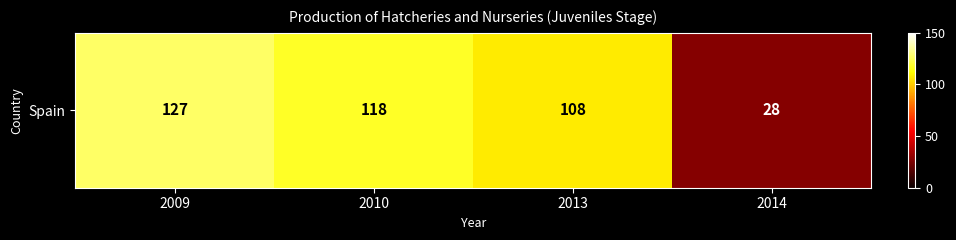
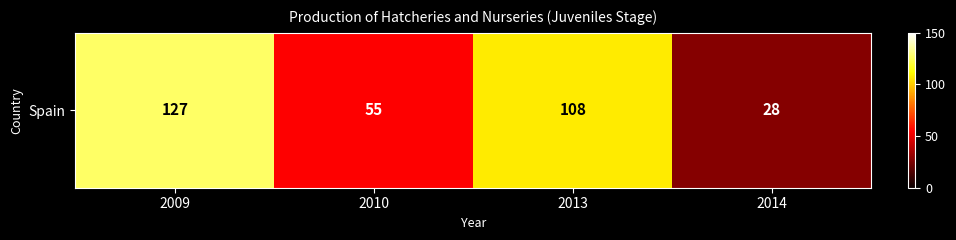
  {
    "Spain": {
      "2009": 127,
-     "2010": 118,
+     "2010": 55,
      "2013": 108,
      "2014": 28
    }
  }
